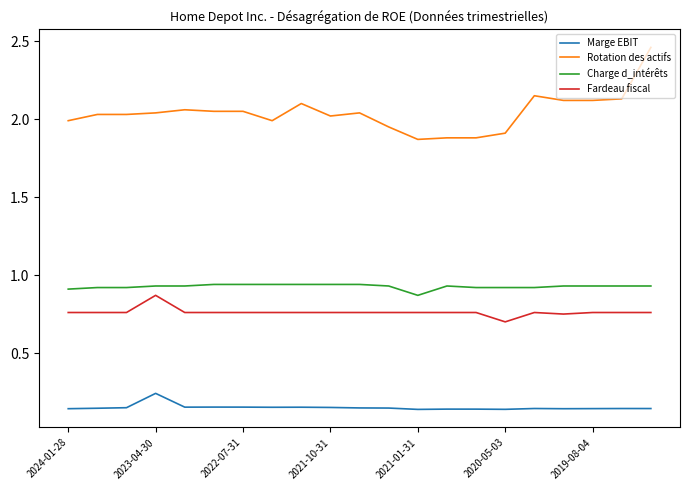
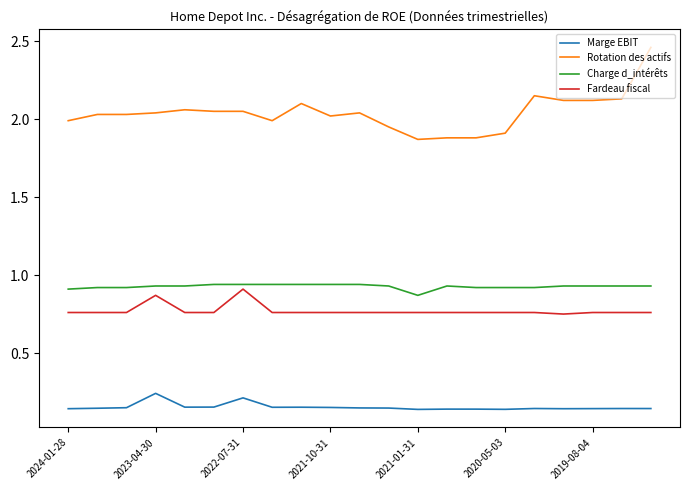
  {
    "Marge EBIT": {
      "2024-01-28": 0.14,
      "2023-04-30": 0.24,
-     "2022-07-31": 0.15,
+     "2022-07-31": 0.21,
      "2021-10-31": 0.15,
      "2021-01-31": 0.14,
      "2020-05-03": 0.14,
      "2019-08-04": 0.14
    },
    "Rotation des actifs": {
      "2024-01-28": 1.99,
      "2023-04-30": 2.04,
      "2022-07-31": 2.05,
      "2021-10-31": 2.02,
      "2021-01-31": 1.87,
      "2020-05-03": 1.91,
      "2019-08-04": 2.12
    },
    "Charge d_intérêts": {
      "2024-01-28": 0.91,
      "2023-04-30": 0.93,
      "2022-07-31": 0.94,
      "2021-10-31": 0.94,
      "2021-01-31": 0.87,
      "2020-05-03": 0.92,
      "2019-08-04": 0.93
    },
    "Fardeau fiscal": {
      "2024-01-28": 0.76,
      "2023-04-30": 0.87,
-     "2022-07-31": 0.76,
+     "2022-07-31": 0.91,
      "2021-10-31": 0.76,
      "2021-01-31": 0.76,
-     "2020-05-03": 0.70,
+     "2020-05-03": 0.76,
      "2019-08-04": 0.76
    }
  }
